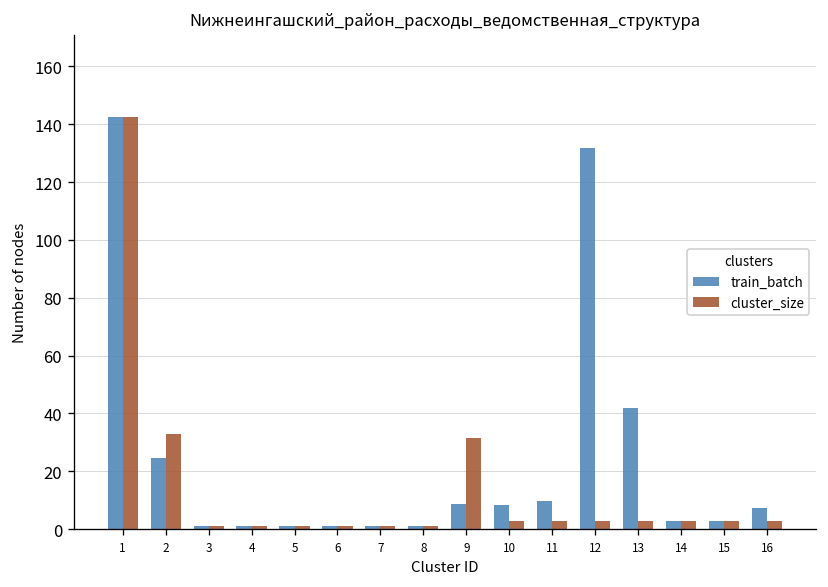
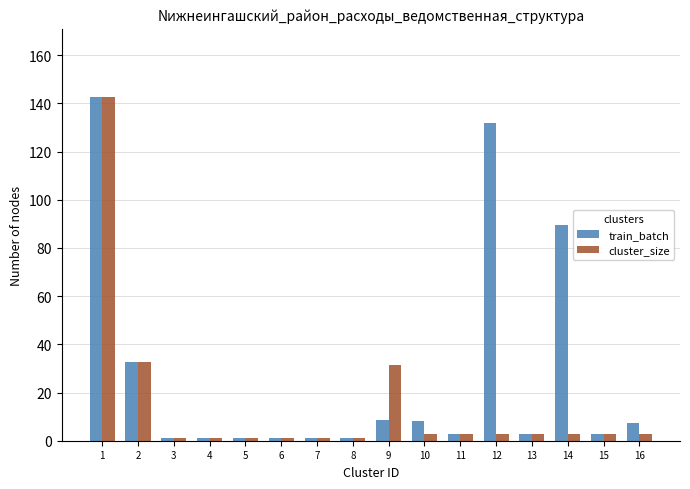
  {
    "train_batch": {
      "1": 142,
-     "2": 25,
+     "2": 33,
      "3": 1,
      "4": 1,
      "5": 1,
      "6": 1,
      "7": 1,
      "8": 1,
      "9": 9,
      "10": 8,
-     "11": 10,
+     "11": 3,
      "12": 132,
-     "13": 42,
-     "14": 3,
+     "13": 3,
+     "14": 89,
      "15": 3,
      "16": 7
    },
    "cluster_size": {
      "1": 142,
      "2": 33,
      "3": 1,
      "4": 1,
      "5": 1,
      "6": 1,
      "7": 1,
      "8": 1,
      "9": 31,
      "10": 3,
      "11": 3,
      "12": 3,
      "13": 3,
      "14": 3,
      "15": 3,
      "16": 3
    }
  }
